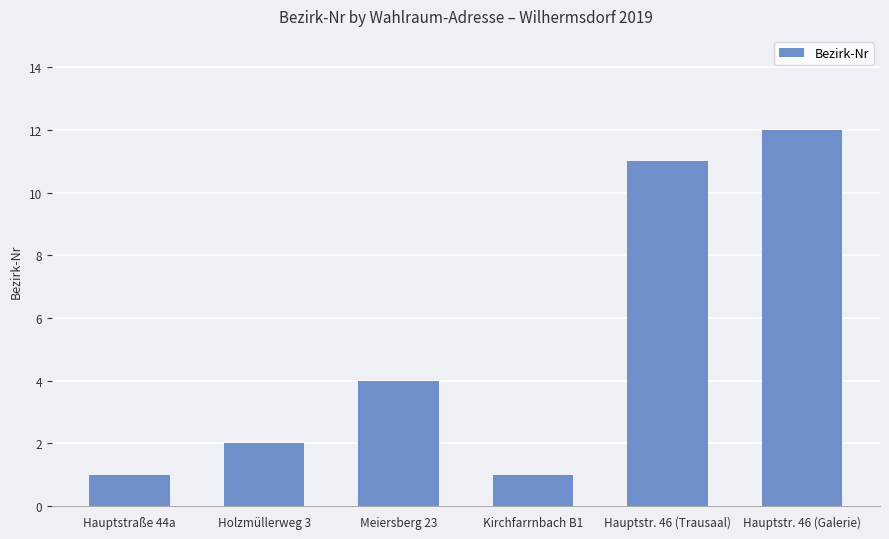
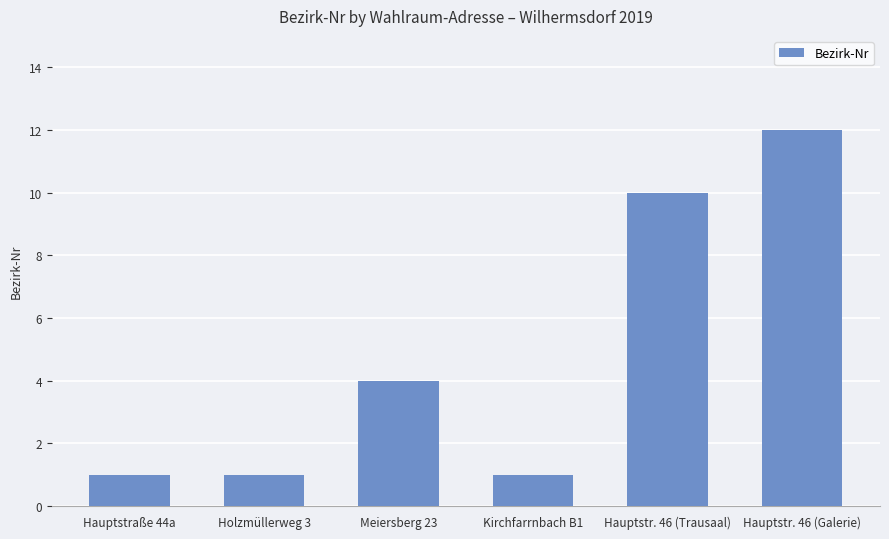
  {
    "Hauptstraße 44a": 1,
-   "Holzmüllerweg 3": 2,
+   "Holzmüllerweg 3": 1,
    "Meiersberg 23": 4,
    "Kirchfarrnbach B1": 1,
-   "Hauptstr. 46 (Trausaal)": 11,
+   "Hauptstr. 46 (Trausaal)": 10,
    "Hauptstr. 46 (Galerie)": 12
  }
